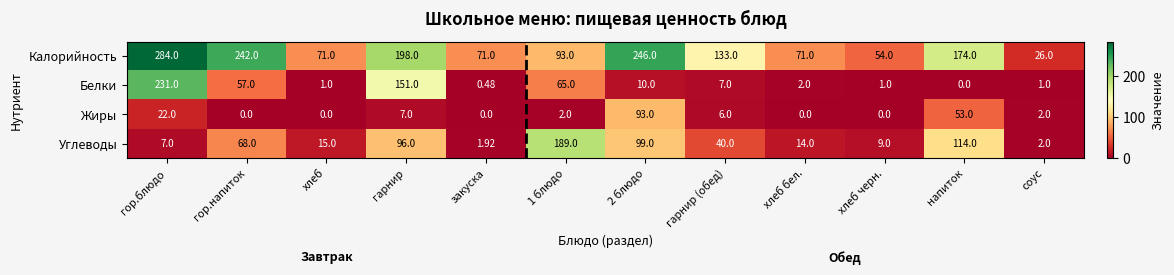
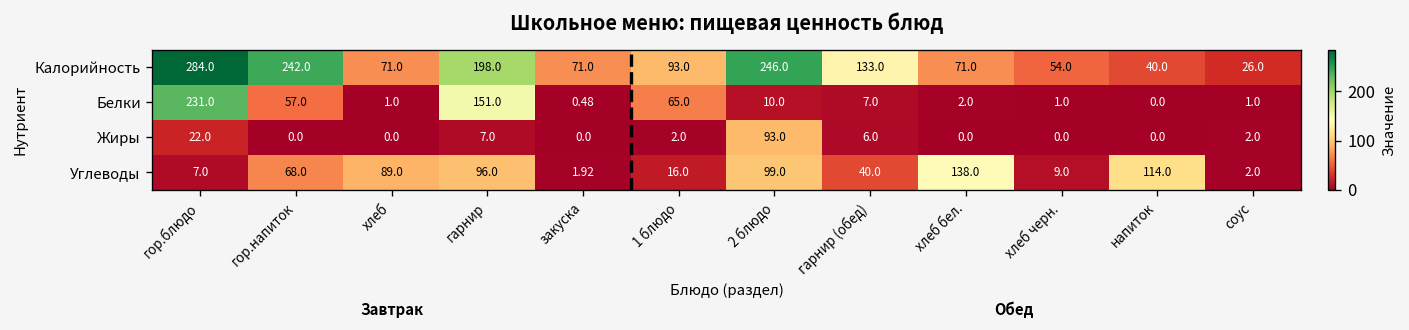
  {
    "Калорийность": {
      "гор.блюдо": 284.0,
      "гор.напиток": 242.0,
      "хлеб": 71.0,
      "гарнир": 198.0,
      "закуска": 71.0,
      "1 блюдо": 93.0,
      "2 блюдо": 246.0,
      "гарнир (обед)": 133.0,
      "хлеб бел.": 71.0,
      "хлеб черн.": 54.0,
-     "напиток": 174.0,
+     "напиток": 40.0,
      "соус": 26.0
    },
    "Белки": {
      "гор.блюдо": 231.0,
      "гор.напиток": 57.0,
      "хлеб": 1.0,
      "гарнир": 151.0,
      "закуска": 0.48,
      "1 блюдо": 65.0,
      "2 блюдо": 10.0,
      "гарнир (обед)": 7.0,
      "хлеб бел.": 2.0,
      "хлеб черн.": 1.0,
      "напиток": 0.0,
      "соус": 1.0
    },
    "Жиры": {
      "гор.блюдо": 22.0,
      "гор.напиток": 0.0,
      "хлеб": 0.0,
      "гарнир": 7.0,
      "закуска": 0.0,
      "1 блюдо": 2.0,
      "2 блюдо": 93.0,
      "гарнир (обед)": 6.0,
      "хлеб бел.": 0.0,
      "хлеб черн.": 0.0,
-     "напиток": 53.0,
+     "напиток": 0.0,
      "соус": 2.0
    },
    "Углеводы": {
      "гор.блюдо": 7.0,
      "гор.напиток": 68.0,
-     "хлеб": 15.0,
+     "хлеб": 89.0,
      "гарнир": 96.0,
      "закуска": 1.92,
-     "1 блюдо": 189.0,
+     "1 блюдо": 16.0,
      "2 блюдо": 99.0,
      "гарнир (обед)": 40.0,
-     "хлеб бел.": 14.0,
+     "хлеб бел.": 138.0,
      "хлеб черн.": 9.0,
      "напиток": 114.0,
      "соус": 2.0
    }
  }
